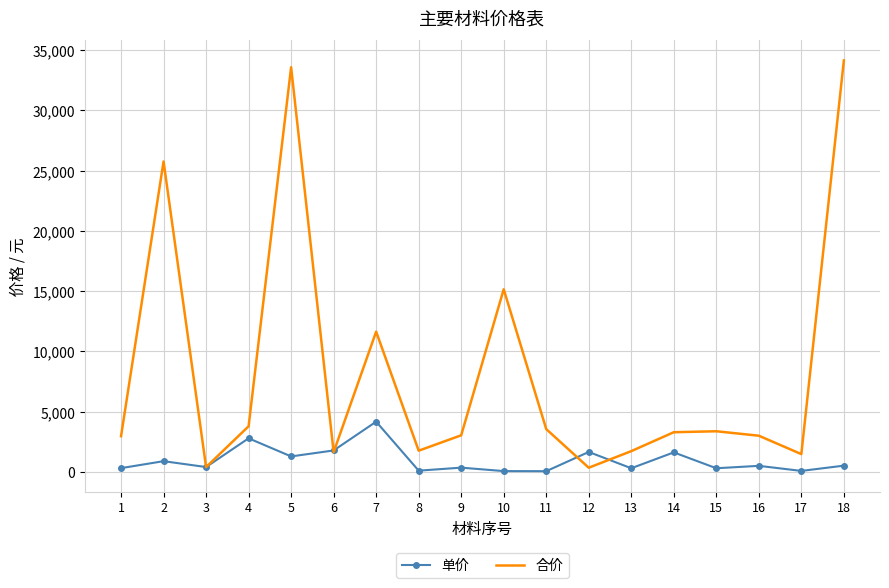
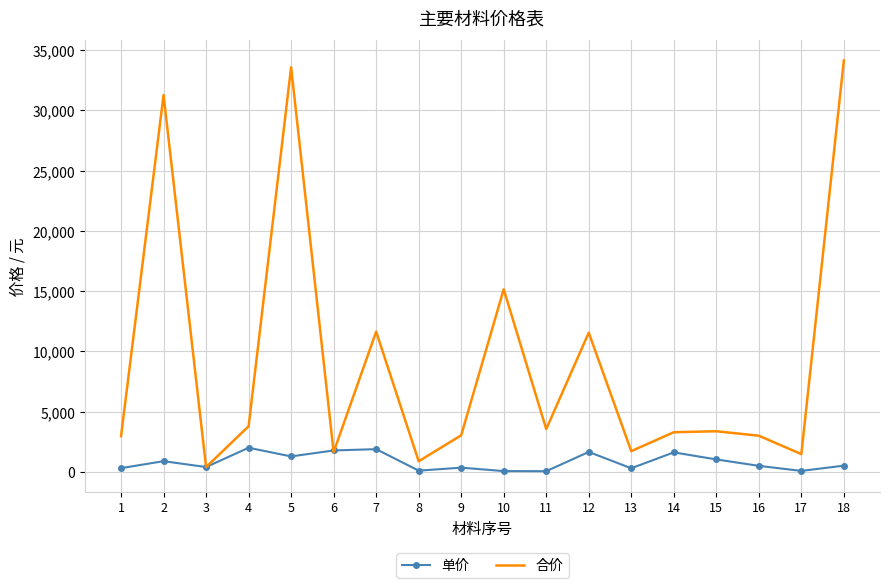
  {
    "单价": {
      "1": "300",
      "2": "900",
-     "4": "2,800",
+     "4": "2,000",
      "5": "1,300",
-     "7": "4,200",
+     "7": "1,900",
      "8": "100",
      "9": "400",
      "10": "100",
      "11": "100",
      "12": "1,700",
      "13": "300",
      "14": "1,600",
-     "15": "300",
+     "15": "1,000",
      "16": "500",
      "17": "100",
      "18": "500"
    },
    "合价": {
      "1": "3,000",
-     "2": "25,800",
+     "2": "31,300",
      "4": "3,800",
      "5": "33,600",
      "7": "11,600",
-     "8": "1,800",
+     "8": "900",
      "9": "3,000",
      "10": "15,200",
      "11": "3,500",
-     "12": "300",
+     "12": "11,500",
      "13": "1,700",
      "14": "3,300",
      "15": "3,400",
      "16": "3,000",
      "17": "1,500",
      "18": "34,100"
    }
  }
